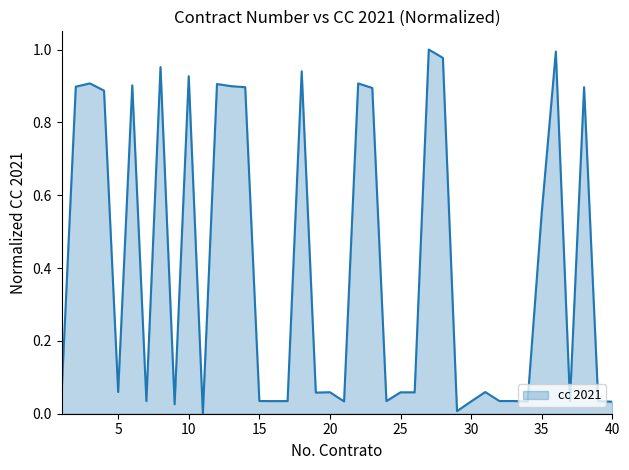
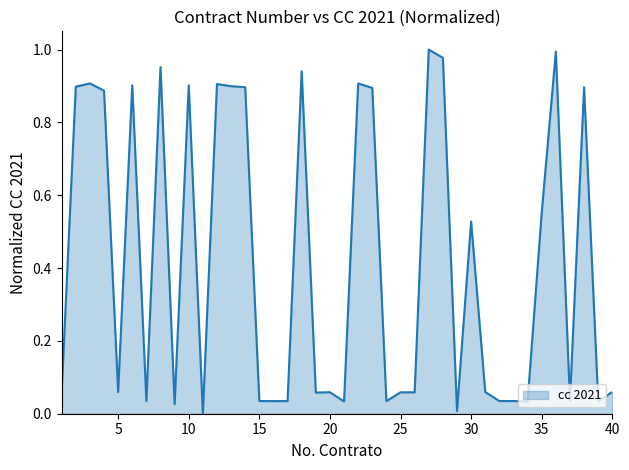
  {
    "5": 0.06,
-   "10": 0.93,
+   "10": 0.90,
    "15": 0.03,
    "20": 0.06,
    "25": 0.06,
-   "30": 0.03,
+   "30": 0.53,
    "35": 0.55,
-   "40": 0.03
+   "40": 0.06
  }
